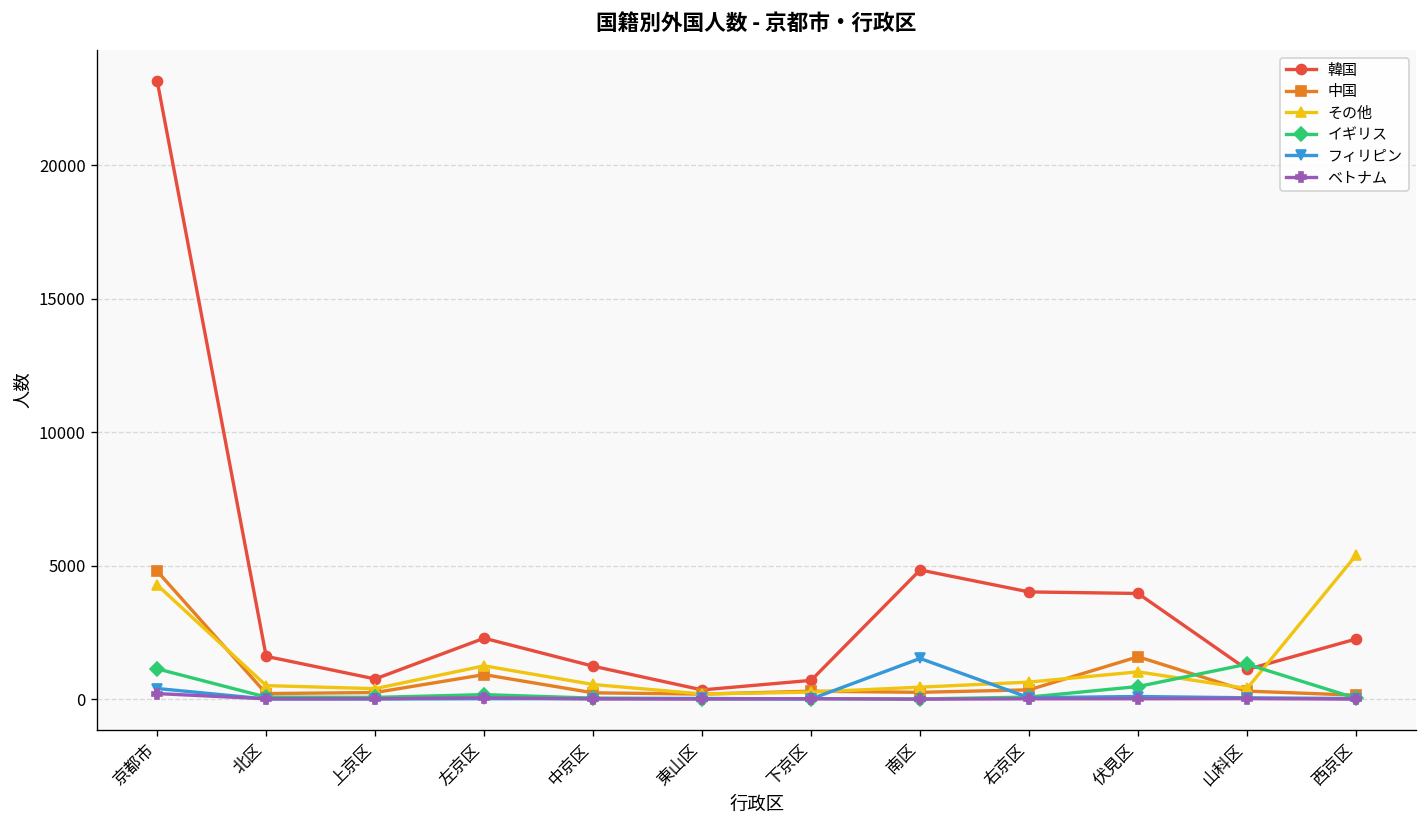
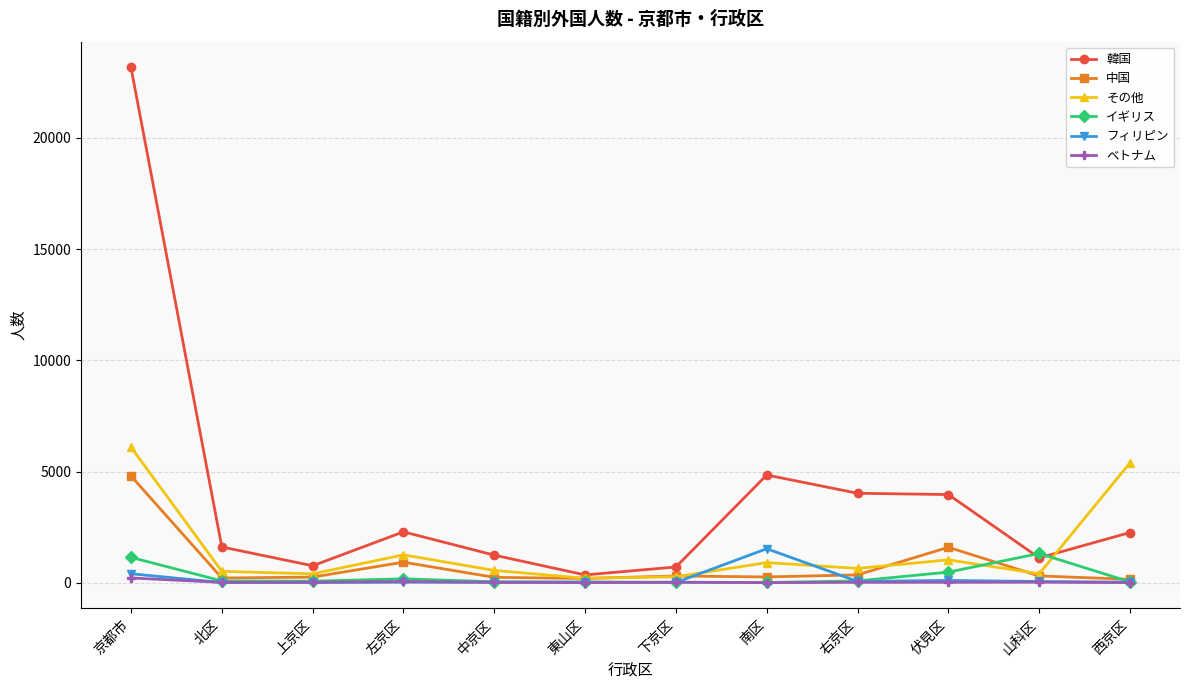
  {
    "その他": {
-     "京都市": 4300,
+     "京都市": 6100,
      "北区": 500,
      "上京区": 400,
      "左京区": 1300,
      "中京区": 600,
-     "南区": 500,
+     "南区": 900,
      "右京区": 600,
      "伏見区": 1000,
      "西京区": 5400
    },
    "イギリス": {
      "京都市": 1100,
      "左京区": 200,
      "伏見区": 500,
      "山科区": 1300
    },
    "フィリピン": {
      "京都市": 400,
      "南区": 1500
    },
    "ベトナム": {
      "京都市": 200
    }
  }
